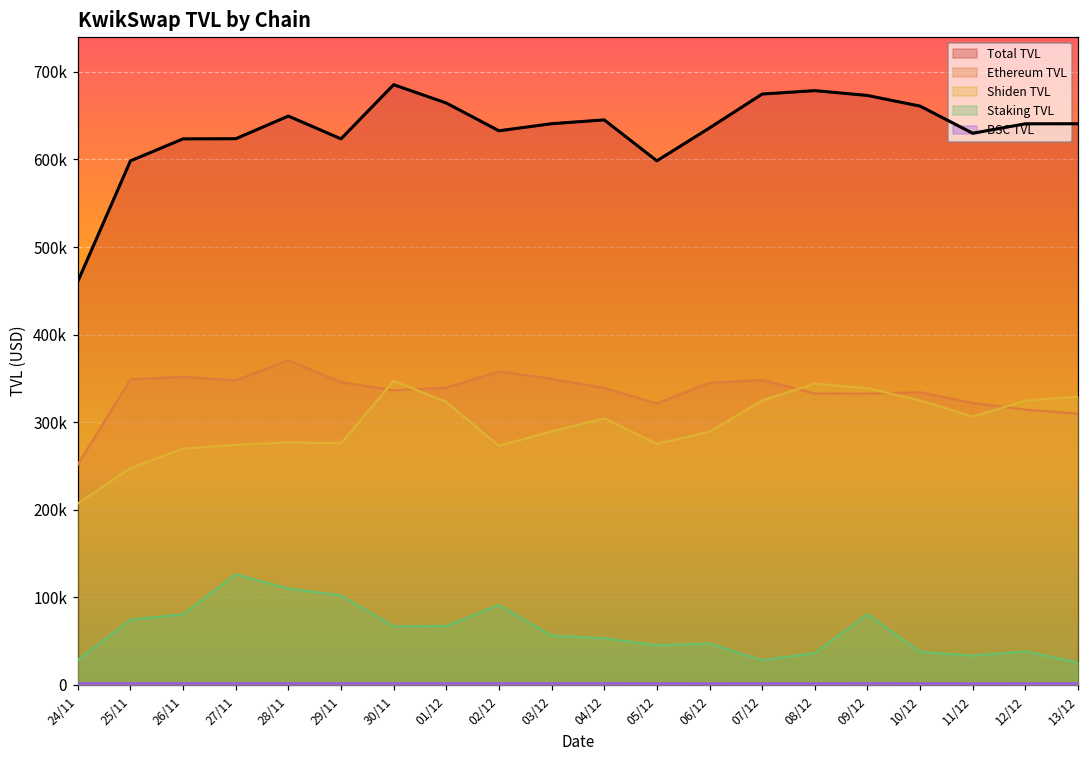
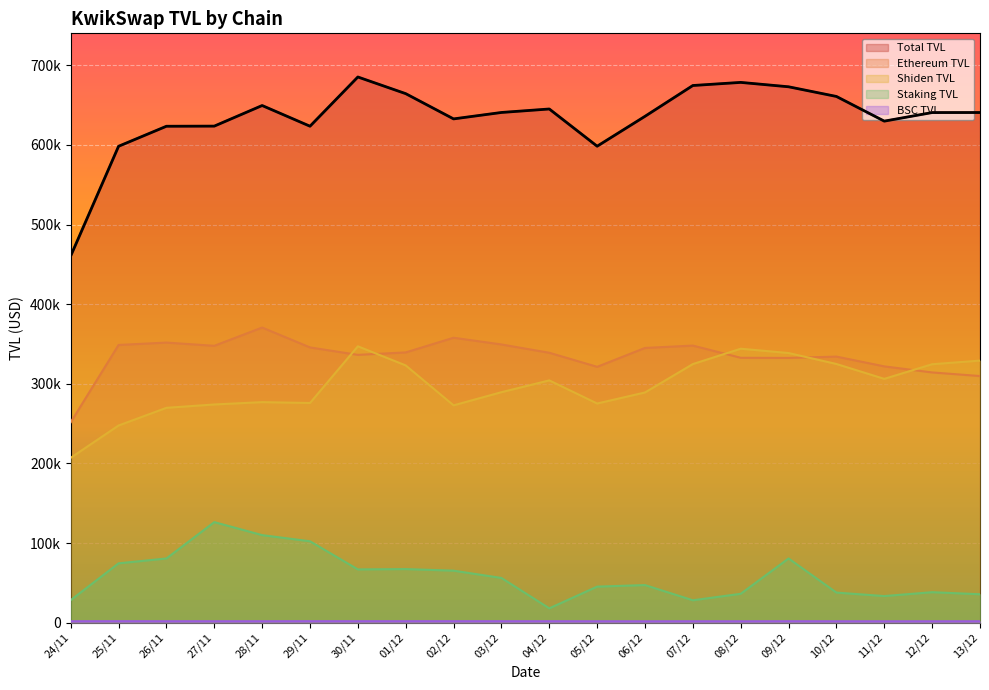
  {
    "Staking TVL": {
      "24/11": 30000,
      "25/11": 70000,
      "26/11": 80000,
      "27/11": 130000,
      "28/11": 110000,
      "29/11": 100000,
      "30/11": 70000,
      "01/12": 70000,
-     "02/12": 90000,
+     "02/12": 70000,
      "03/12": 60000,
-     "04/12": 50000,
+     "04/12": 20000,
      "05/12": 50000,
      "06/12": 50000,
      "07/12": 30000,
      "08/12": 40000,
      "09/12": 80000,
      "10/12": 40000,
      "11/12": 30000,
      "12/12": 40000,
-     "13/12": 30000
+     "13/12": 40000
    },
    "BSC TVL": {
      "24/11": 0,
      "25/11": 0,
      "26/11": 0,
      "27/11": 0,
      "28/11": 0,
      "29/11": 0,
      "30/11": 0,
      "01/12": 0,
      "02/12": 0,
      "03/12": 0,
      "04/12": 0,
      "05/12": 0,
      "06/12": 0,
      "07/12": 0,
      "08/12": 0,
      "09/12": 0,
      "10/12": 0,
      "11/12": 0,
      "12/12": 0,
      "13/12": 0
    }
  }
